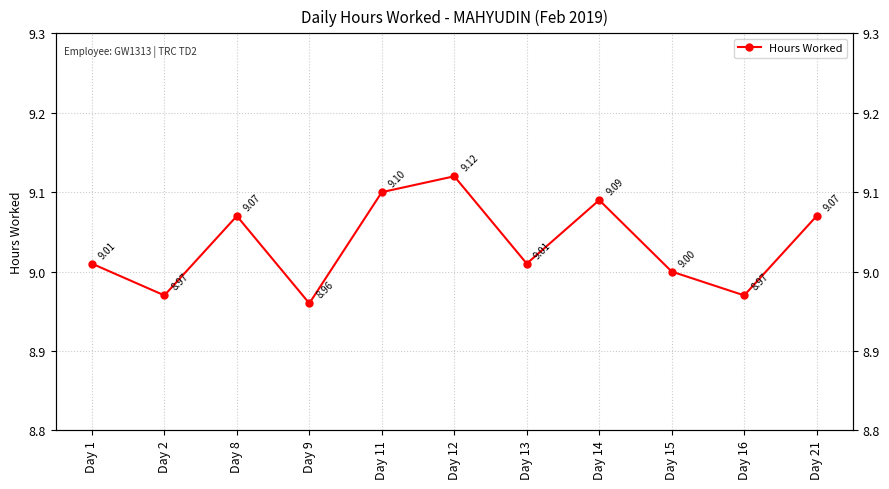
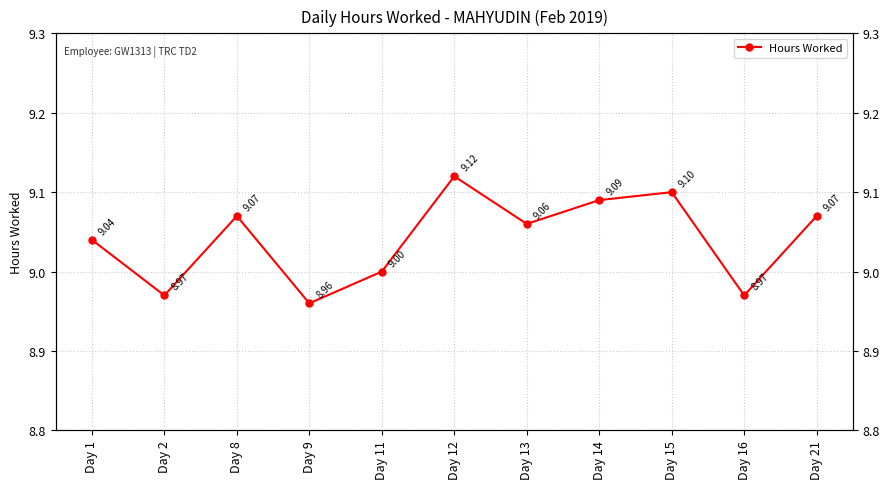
  {
-   "Day 1": 9.01,
+   "Day 1": 9.04,
    "Day 2": 8.97,
    "Day 8": 9.07,
    "Day 9": 8.96,
-   "Day 11": 9.10,
+   "Day 11": 9.00,
    "Day 12": 9.12,
-   "Day 13": 9.01,
+   "Day 13": 9.06,
    "Day 14": 9.09,
-   "Day 15": 9.00,
+   "Day 15": 9.10,
    "Day 16": 8.97,
    "Day 21": 9.07
  }
